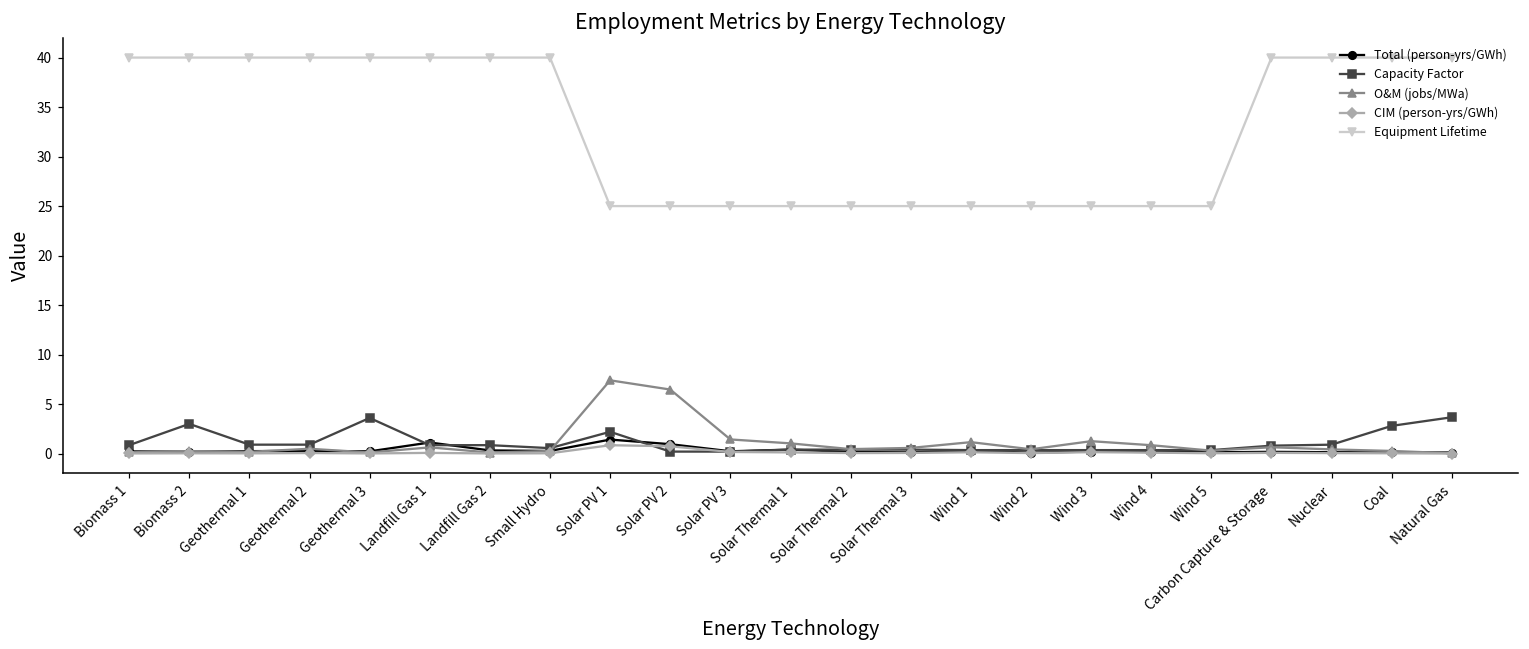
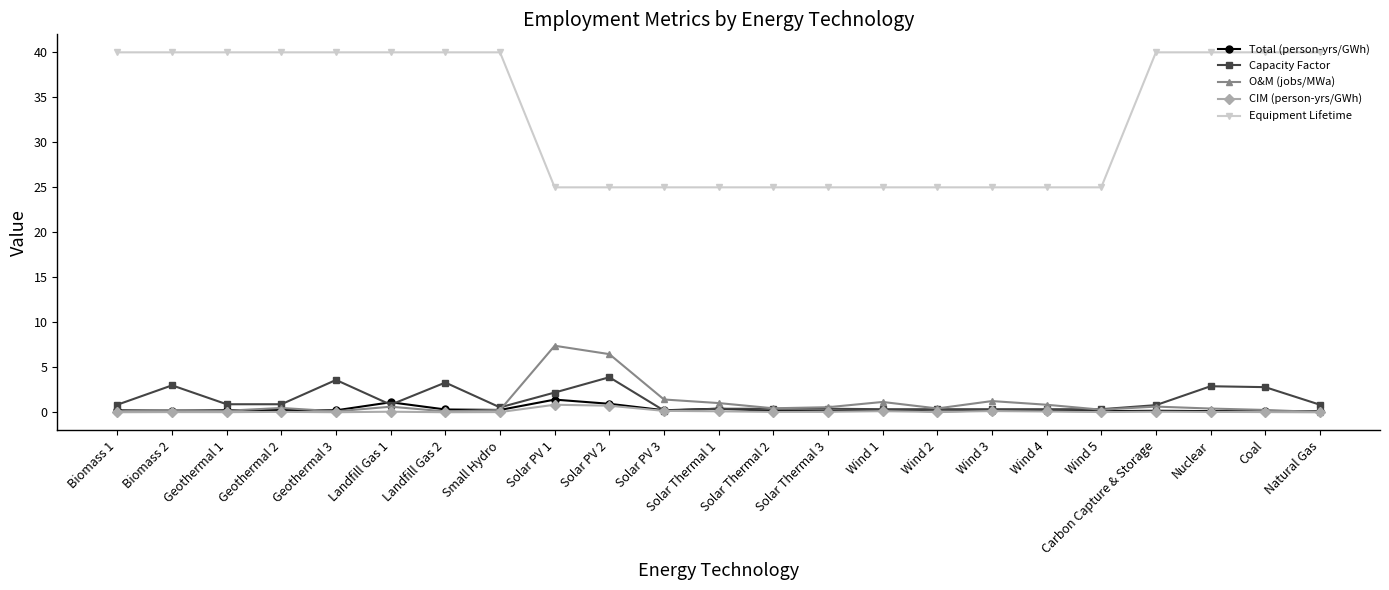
  {
    "Total (person-yrs/GWh)": {
      "Solar PV 1": 1
    },
    "Capacity Factor": {
      "Biomass 1": 1,
      "Biomass 2": 3,
      "Geothermal 1": 1,
      "Geothermal 2": 1,
      "Geothermal 3": 4,
-     "Landfill Gas 2": 1,
+     "Landfill Gas 2": 3,
      "Small Hydro": 1,
      "Solar PV 1": 2,
-     "Solar PV 2": 0,
-     "Nuclear": 1,
+     "Solar PV 2": 4,
+     "Nuclear": 3,
      "Coal": 3,
-     "Natural Gas": 4
+     "Natural Gas": 1
    }
  }
